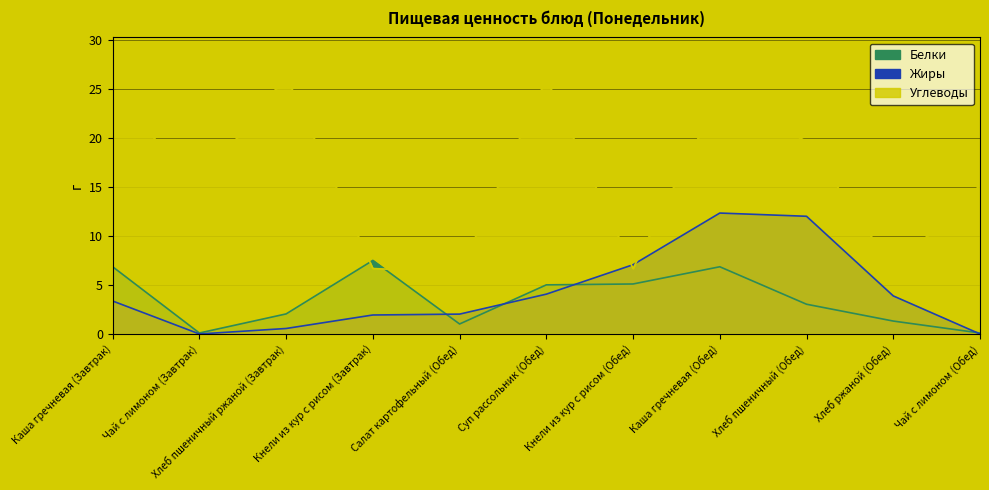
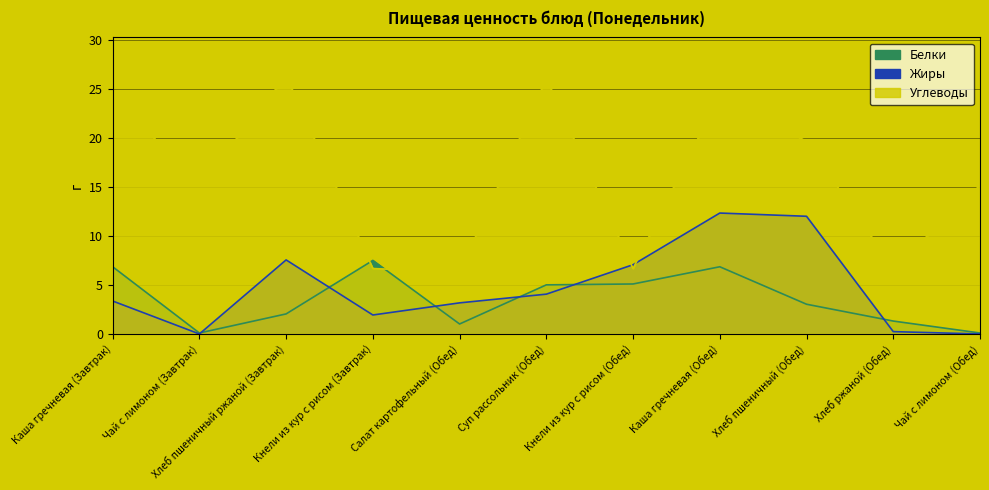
  {
    "Белки": {
      "Каша гречневая (Завтрак)": 7,
      "Хлеб пшеничный ржаной (Завтрак)": 2,
      "Кнели из кур с рисом (Завтрак)": 8,
      "Салат картофельный (Обед)": 1,
      "Суп рассольник (Обед)": 5,
      "Кнели из кур с рисом (Обед)": 5,
      "Каша гречневая (Обед)": 7,
      "Хлеб пшеничный (Обед)": 3,
      "Хлеб ржаной (Обед)": 1
    },
    "Жиры": {
      "Каша гречневая (Завтрак)": 3,
-     "Хлеб пшеничный ржаной (Завтрак)": 1,
+     "Хлеб пшеничный ржаной (Завтрак)": 8,
      "Кнели из кур с рисом (Завтрак)": 2,
-     "Салат картофельный (Обед)": 2,
+     "Салат картофельный (Обед)": 3,
      "Суп рассольник (Обед)": 4,
      "Кнели из кур с рисом (Обед)": 7,
      "Каша гречневая (Обед)": 12,
      "Хлеб пшеничный (Обед)": 12,
-     "Хлеб ржаной (Обед)": 4
+     "Хлеб ржаной (Обед)": 0
    },
    "Углеводы": {
      "Каша гречневая (Завтрак)": 24,
      "Чай с лимоном (Завтрак)": 15,
      "Хлеб пшеничный ржаной (Завтрак)": 26,
      "Кнели из кур с рисом (Завтрак)": 7,
      "Салат картофельный (Обед)": 6,
      "Суп рассольник (Обед)": 26,
      "Кнели из кур с рисом (Обед)": 7,
      "Каша гречневая (Обед)": 24,
      "Хлеб пшеничный (Обед)": 20,
      "Хлеб ржаной (Обед)": 7,
      "Чай с лимоном (Обед)": 15
    }
  }
